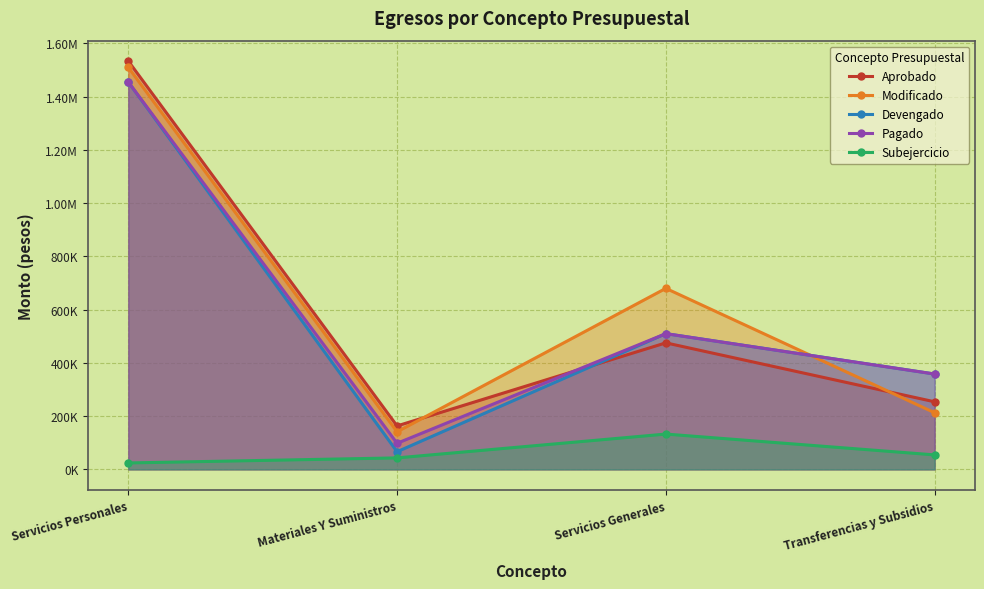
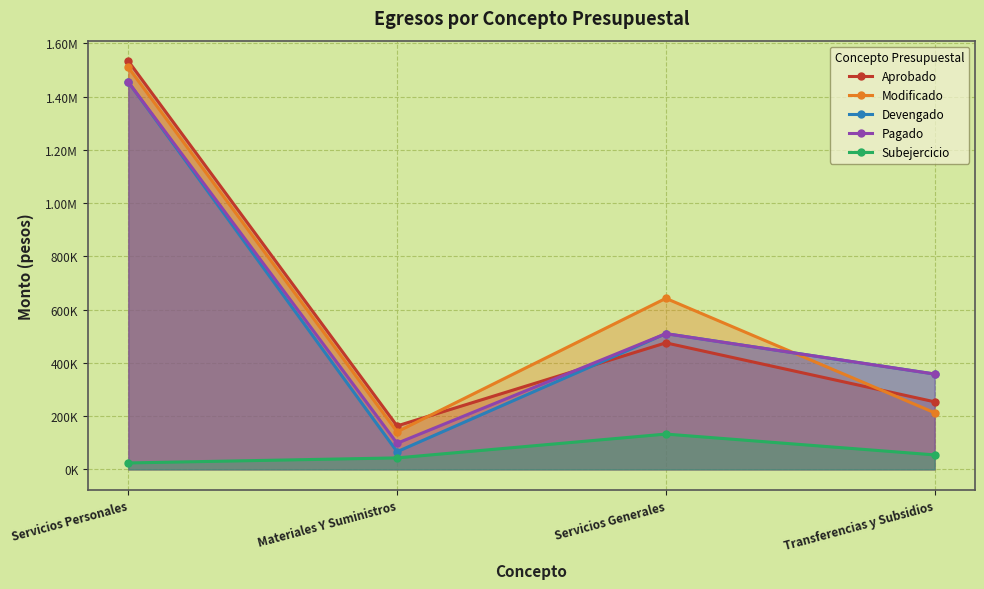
  {
    "Aprobado": {
      "Servicios Personales": 1530000,
      "Materiales Y Suministros": 160000,
      "Servicios Generales": 480000,
      "Transferencias y Subsidios": 250000
    },
    "Modificado": {
      "Servicios Personales": 1510000,
      "Materiales Y Suministros": 140000,
-     "Servicios Generales": 680000,
+     "Servicios Generales": 640000,
      "Transferencias y Subsidios": 210000
    },
    "Devengado": {
      "Materiales Y Suministros": 70000
    },
    "Pagado": {
      "Materiales Y Suministros": 100000
    },
    "Subejercicio": {
      "Servicios Personales": 20000,
      "Materiales Y Suministros": 40000,
      "Servicios Generales": 130000,
      "Transferencias y Subsidios": 50000
    }
  }
